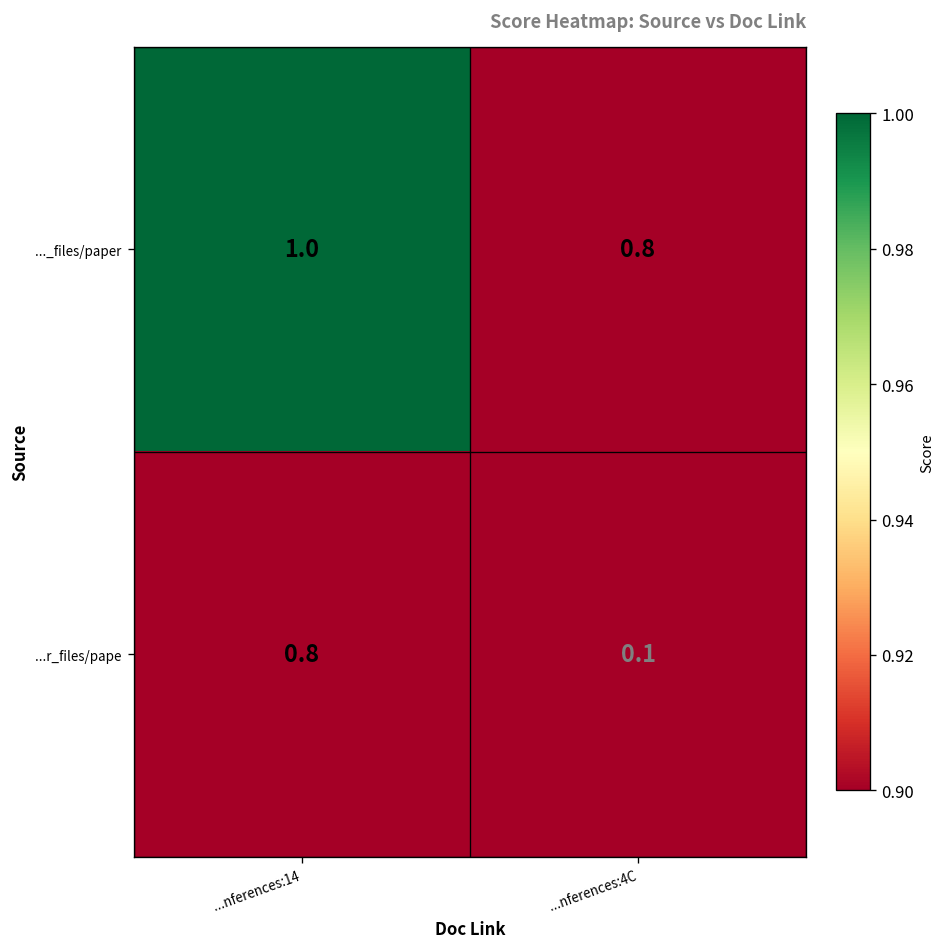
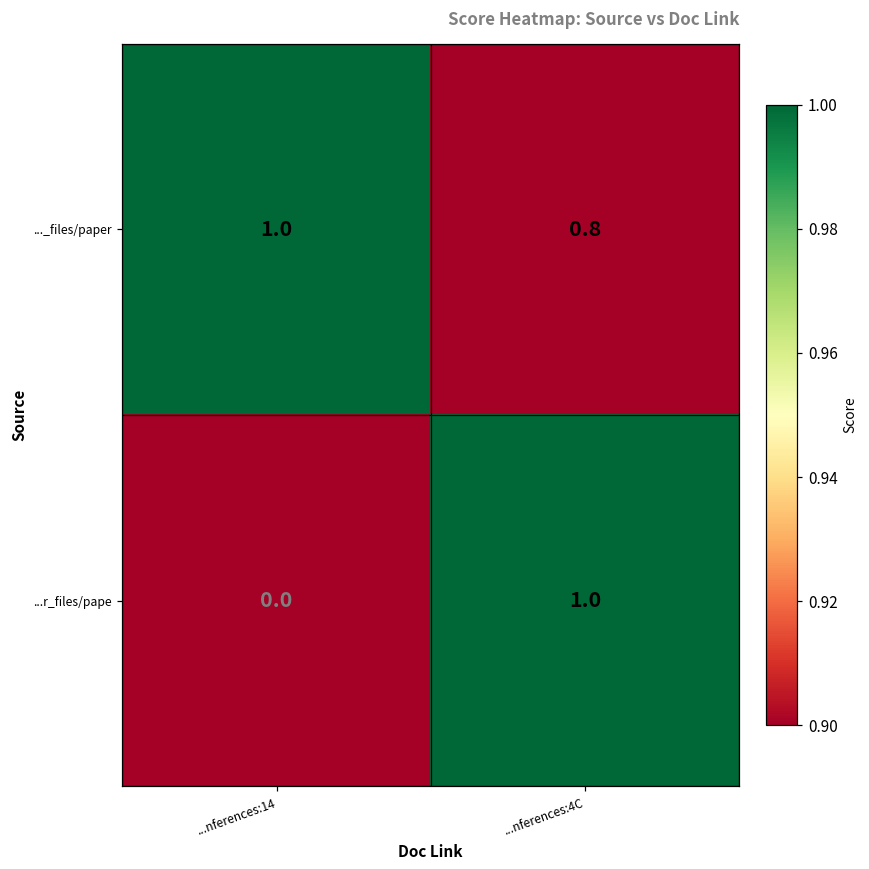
  {
    "..._files/paper": {
      "...nferences:14": 1.0,
      "...nferences:4C": 0.8
    },
    "...r_files/pape": {
-     "...nferences:14": 0.8,
-     "...nferences:4C": 0.1
+     "...nferences:14": 0.0,
+     "...nferences:4C": 1.0
    }
  }
